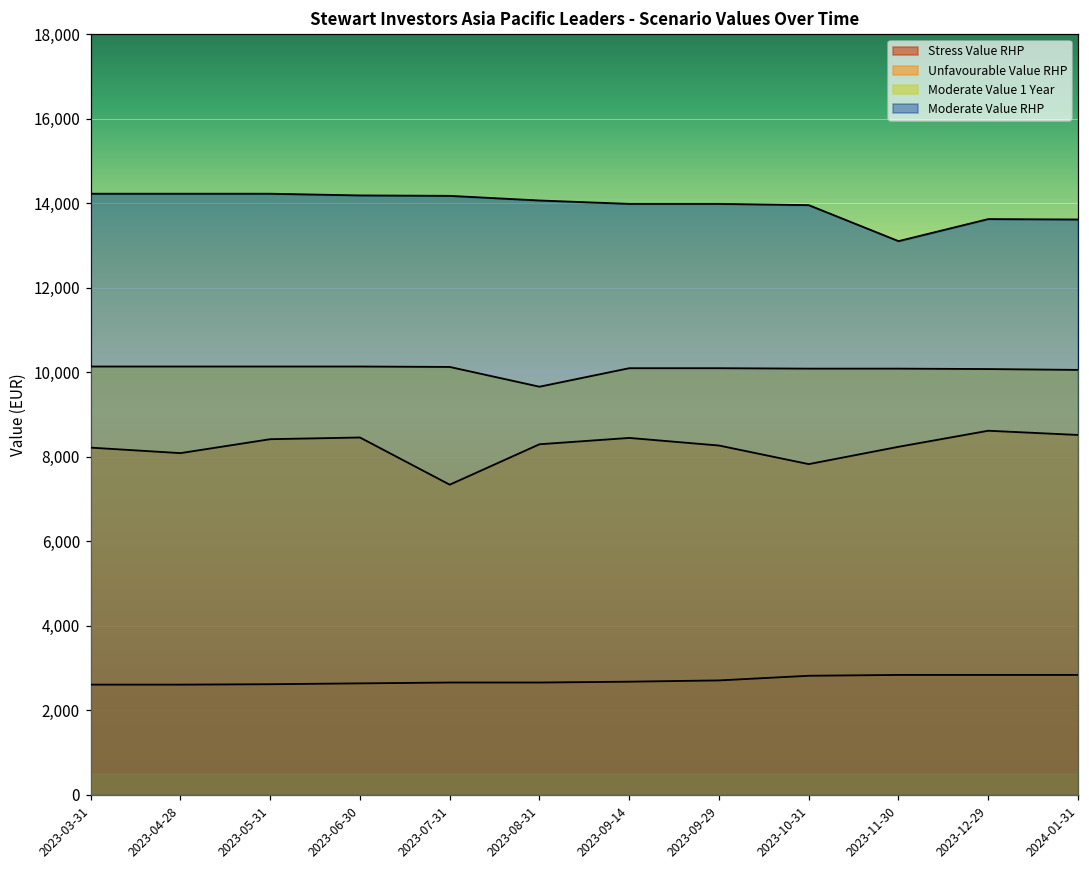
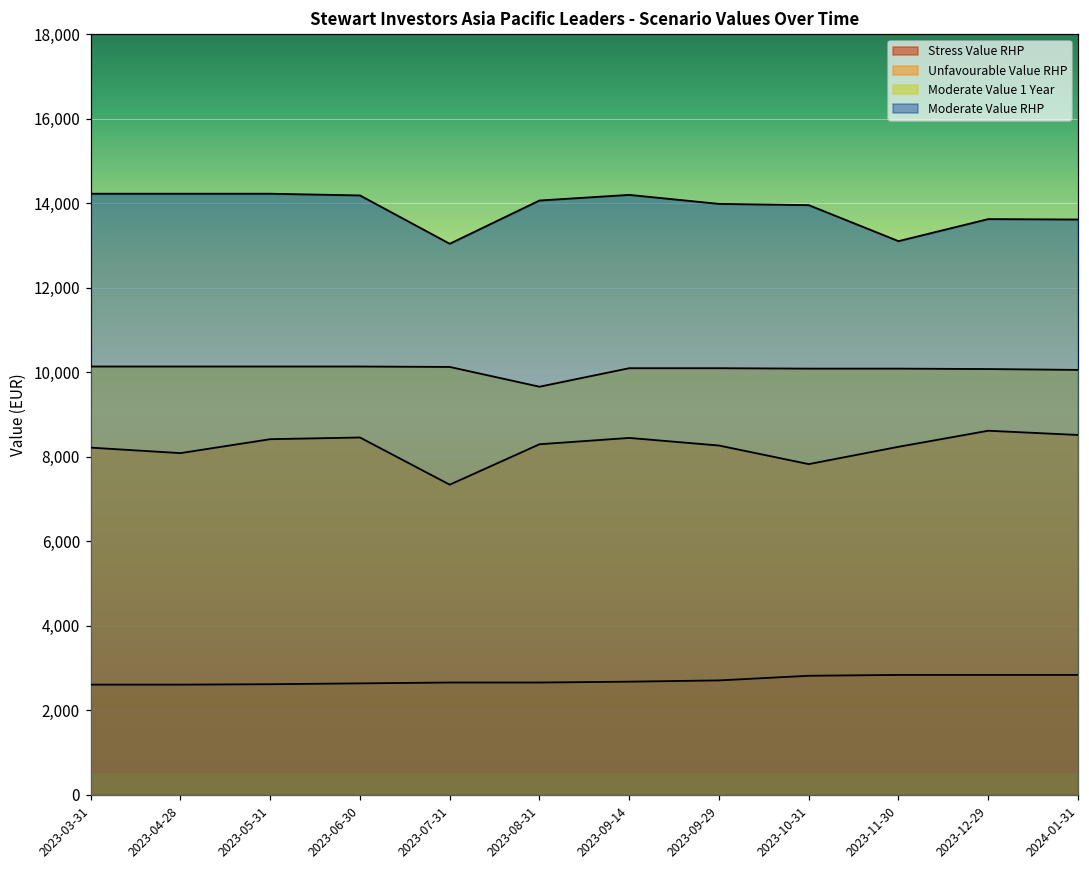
  {
    "Stress Value RHP": {
      "2023-03-31": "2,600",
      "2023-04-28": "2,600",
      "2023-05-31": "2,600",
      "2023-06-30": "2,600",
      "2023-07-31": "2,700",
      "2023-08-31": "2,700",
      "2023-09-14": "2,700",
      "2023-09-29": "2,700",
      "2023-10-31": "2,800",
      "2023-11-30": "2,800",
      "2023-12-29": "2,800",
      "2024-01-31": "2,800"
    },
    "Unfavourable Value RHP": {
      "2023-03-31": "8,200",
      "2023-04-28": "8,100",
      "2023-05-31": "8,400",
      "2023-06-30": "8,500",
      "2023-07-31": "7,300",
      "2023-08-31": "8,300",
      "2023-09-14": "8,500",
      "2023-09-29": "8,300",
      "2023-10-31": "7,800",
      "2023-11-30": "8,200",
      "2023-12-29": "8,600",
      "2024-01-31": "8,500"
    },
    "Moderate Value 1 Year": {
      "2023-03-31": "10,100",
      "2023-04-28": "10,100",
      "2023-05-31": "10,100",
      "2023-06-30": "10,100",
      "2023-07-31": "10,100",
      "2023-08-31": "9,700",
      "2023-09-14": "10,100",
      "2023-09-29": "10,100",
      "2023-10-31": "10,100",
      "2023-11-30": "10,100",
      "2023-12-29": "10,100",
      "2024-01-31": "10,100"
    },
    "Moderate Value RHP": {
      "2023-03-31": "14,200",
      "2023-04-28": "14,200",
      "2023-05-31": "14,200",
      "2023-06-30": "14,200",
-     "2023-07-31": "14,200",
+     "2023-07-31": "13,000",
      "2023-08-31": "14,100",
-     "2023-09-14": "14,000",
+     "2023-09-14": "14,200",
      "2023-09-29": "14,000",
      "2023-10-31": "14,000",
      "2023-11-30": "13,100",
      "2023-12-29": "13,600",
      "2024-01-31": "13,600"
    }
  }
